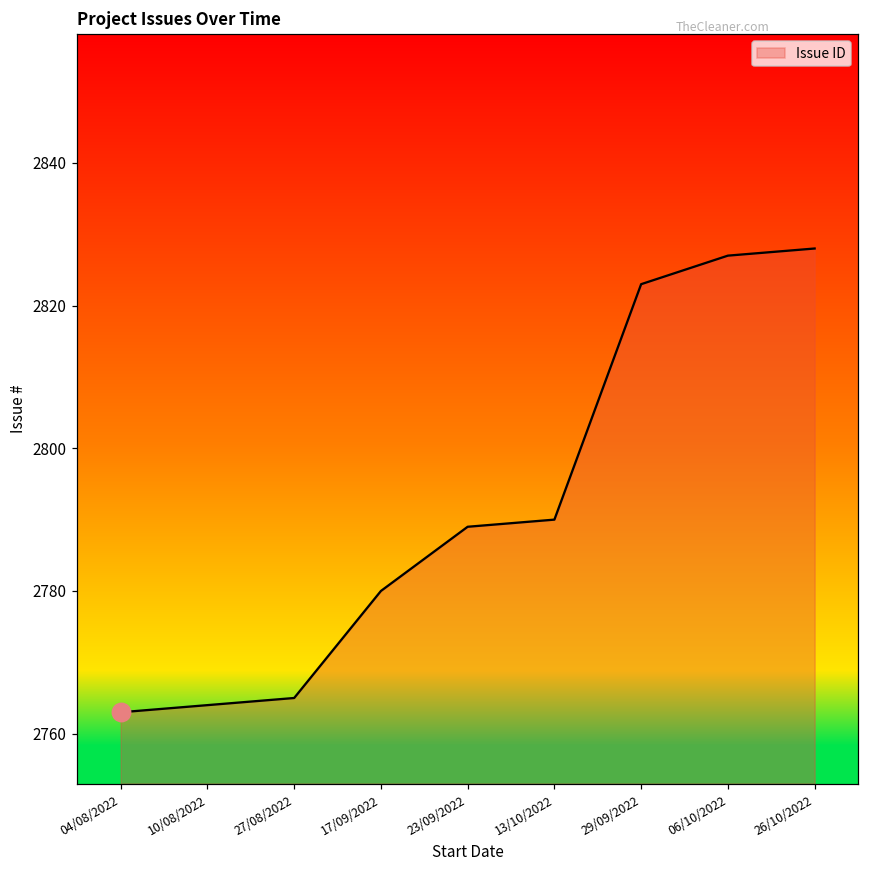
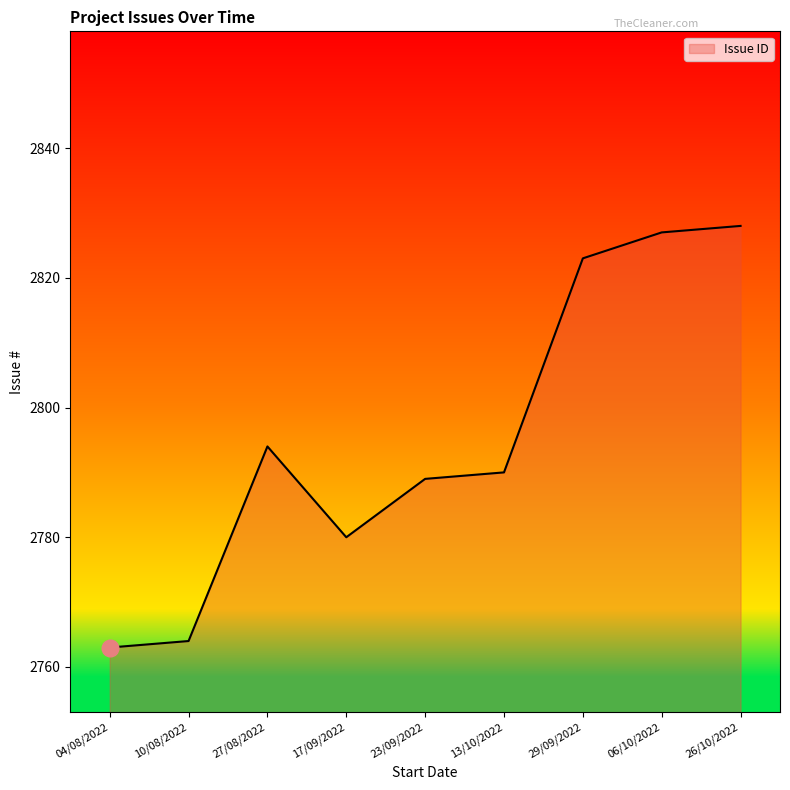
  {
    "Issue ID": {
      "10/08/2022": 2764,
-     "27/08/2022": 2765,
+     "27/08/2022": 2794,
      "17/09/2022": 2780,
      "23/09/2022": 2789,
      "13/10/2022": 2790,
      "29/09/2022": 2823,
      "06/10/2022": 2827,
      "26/10/2022": 2828
    }
  }
